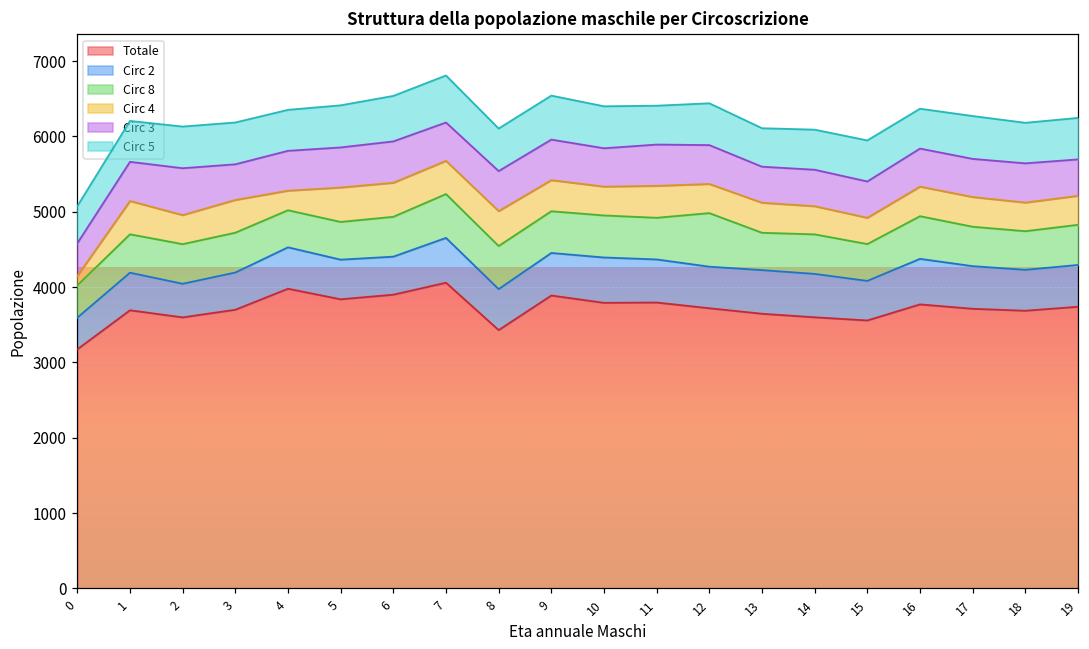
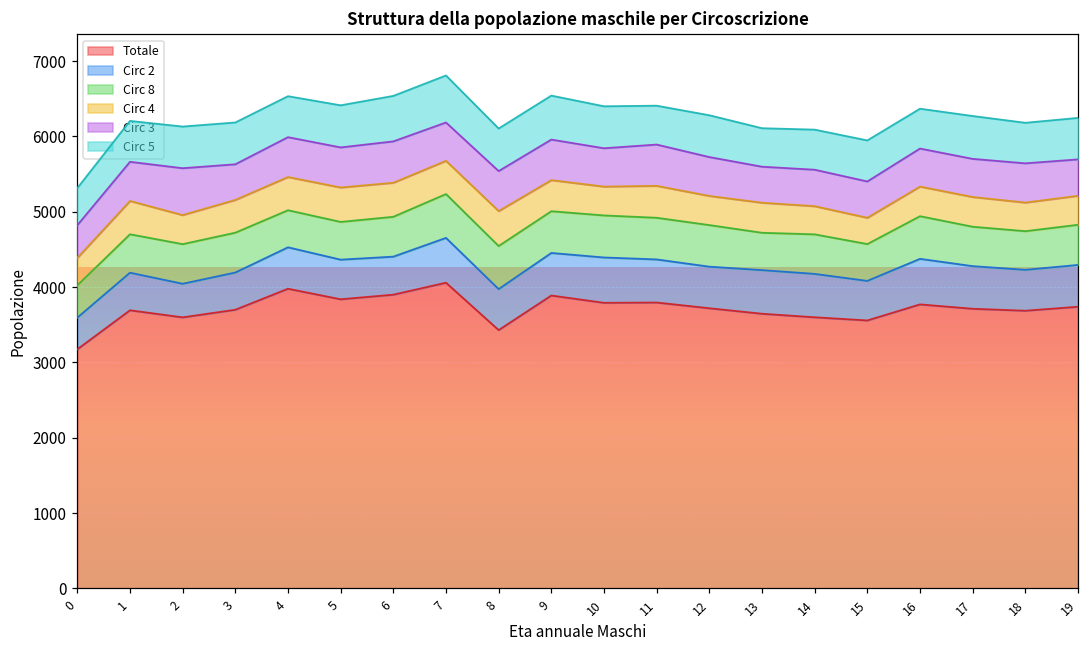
  {
    "Totale": {
      "0": 3200,
      "1": 3700,
      "2": 3600,
      "3": 3700,
      "4": 4000,
      "5": 3800,
      "6": 3900,
      "7": 4100,
      "8": 3400,
      "9": 3900,
      "10": 3800,
      "11": 3800,
      "12": 3700,
      "13": 3600,
      "14": 3600,
      "15": 3600,
      "16": 3800,
      "17": 3700,
      "18": 3700,
      "19": 3700
    },
    "Circ 8": {
      "0": 400,
      "1": 500,
      "2": 500,
      "3": 500,
      "4": 500,
      "5": 500,
      "6": 500,
      "7": 600,
      "8": 600,
      "9": 600,
      "10": 600,
      "11": 600,
-     "12": 700,
+     "12": 600,
      "13": 500,
      "14": 500,
      "15": 500,
      "16": 600,
      "17": 500,
      "18": 500,
      "19": 500
    },
    "Circ 4": {
-     "0": 100,
+     "0": 400,
      "1": 400,
      "2": 400,
      "3": 400,
-     "4": 300,
+     "4": 400,
      "5": 500,
      "6": 500,
      "7": 400,
      "8": 500,
      "9": 400,
      "10": 400,
      "11": 400,
      "12": 400,
      "13": 400,
      "14": 400,
      "15": 300,
      "16": 400,
      "17": 400,
      "18": 400,
      "19": 400
    },
    "Circ 3": {
      "0": 400,
      "1": 500,
      "2": 600,
      "3": 500,
      "4": 500,
      "5": 500,
      "6": 500,
      "7": 500,
      "8": 500,
      "9": 500,
      "10": 500,
      "11": 500,
      "12": 500,
      "13": 500,
      "14": 500,
      "15": 500,
      "16": 500,
      "17": 500,
      "18": 500,
      "19": 500
    }
  }
